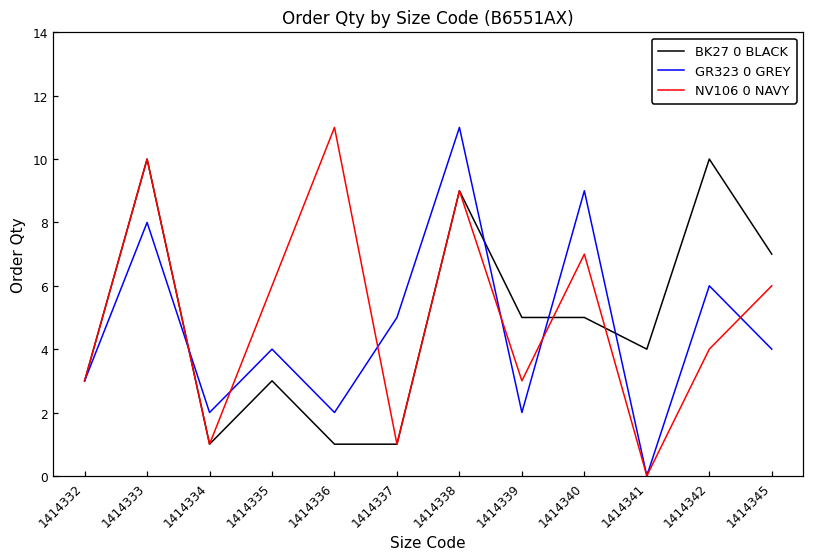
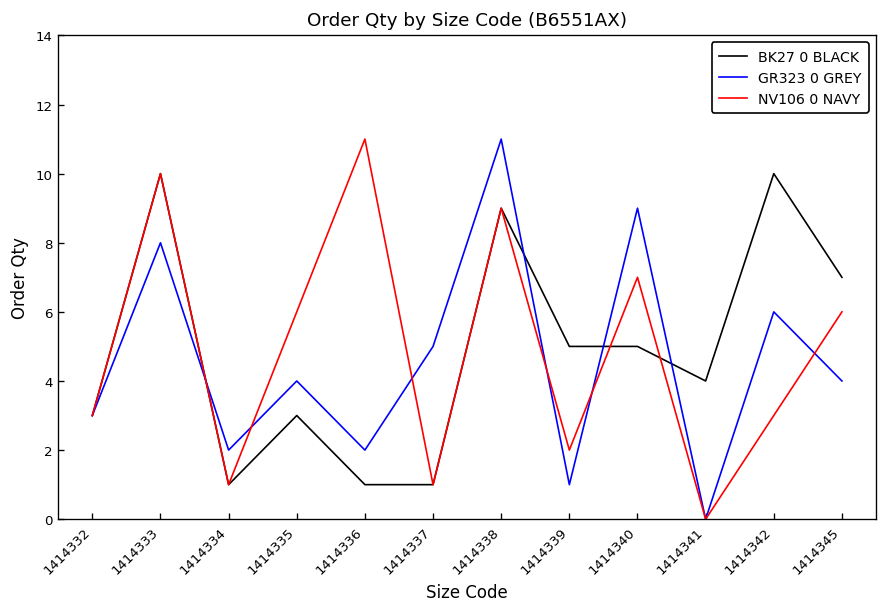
  {
    "BK27 0 BLACK": {
      "1414335": 3,
      "1414336": 1,
      "1414339": 5,
      "1414340": 5,
      "1414341": 4,
      "1414342": 10,
      "1414345": 7
    },
    "GR323 0 GREY": {
      "1414333": 8,
      "1414334": 2,
      "1414335": 4,
      "1414336": 2,
      "1414337": 5,
      "1414338": 11,
-     "1414339": 2,
+     "1414339": 1,
      "1414340": 9,
      "1414342": 6,
      "1414345": 4
    },
    "NV106 0 NAVY": {
      "1414335": 6,
      "1414336": 11,
-     "1414339": 3,
+     "1414339": 2,
      "1414340": 7,
-     "1414342": 4,
+     "1414342": 3,
      "1414345": 6
    }
  }
